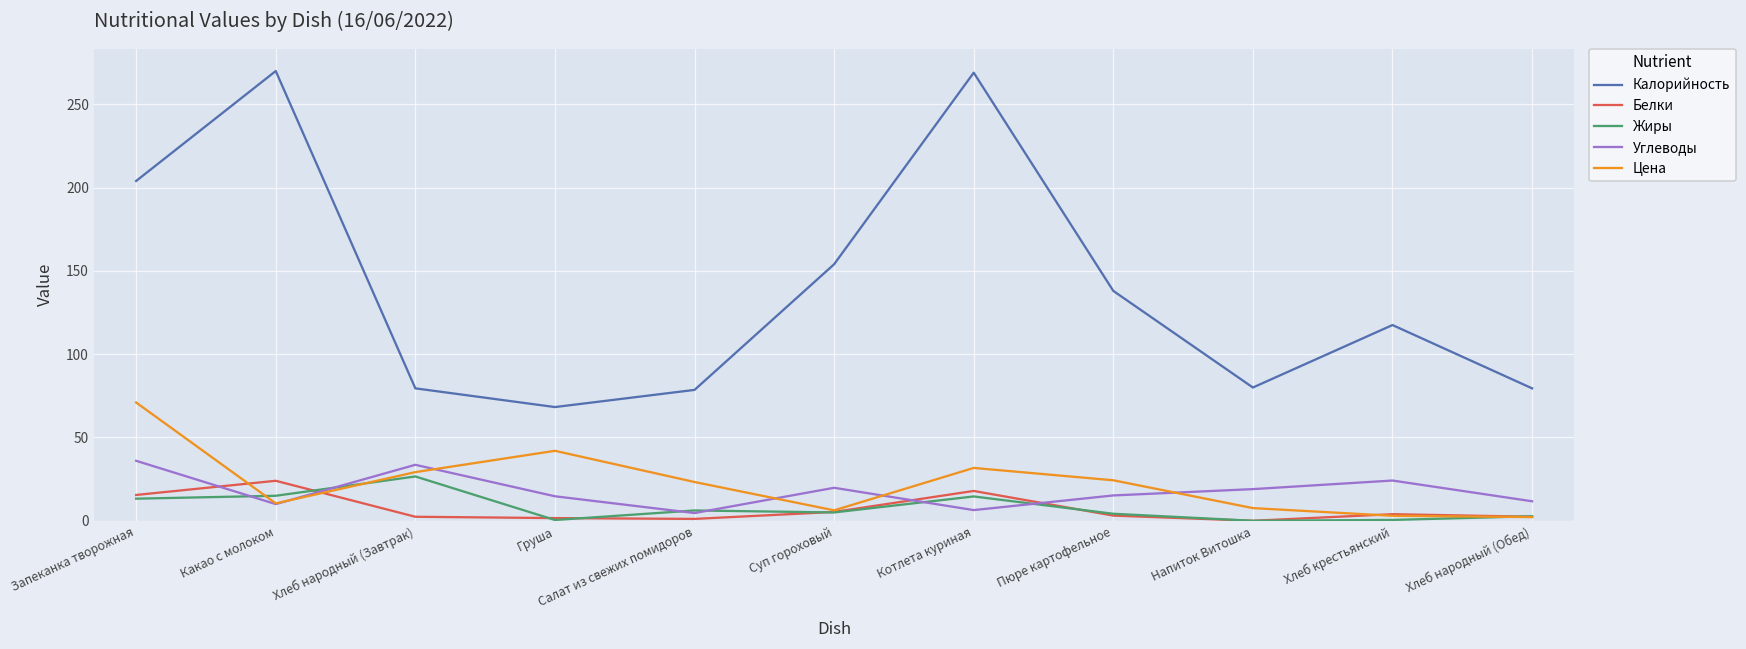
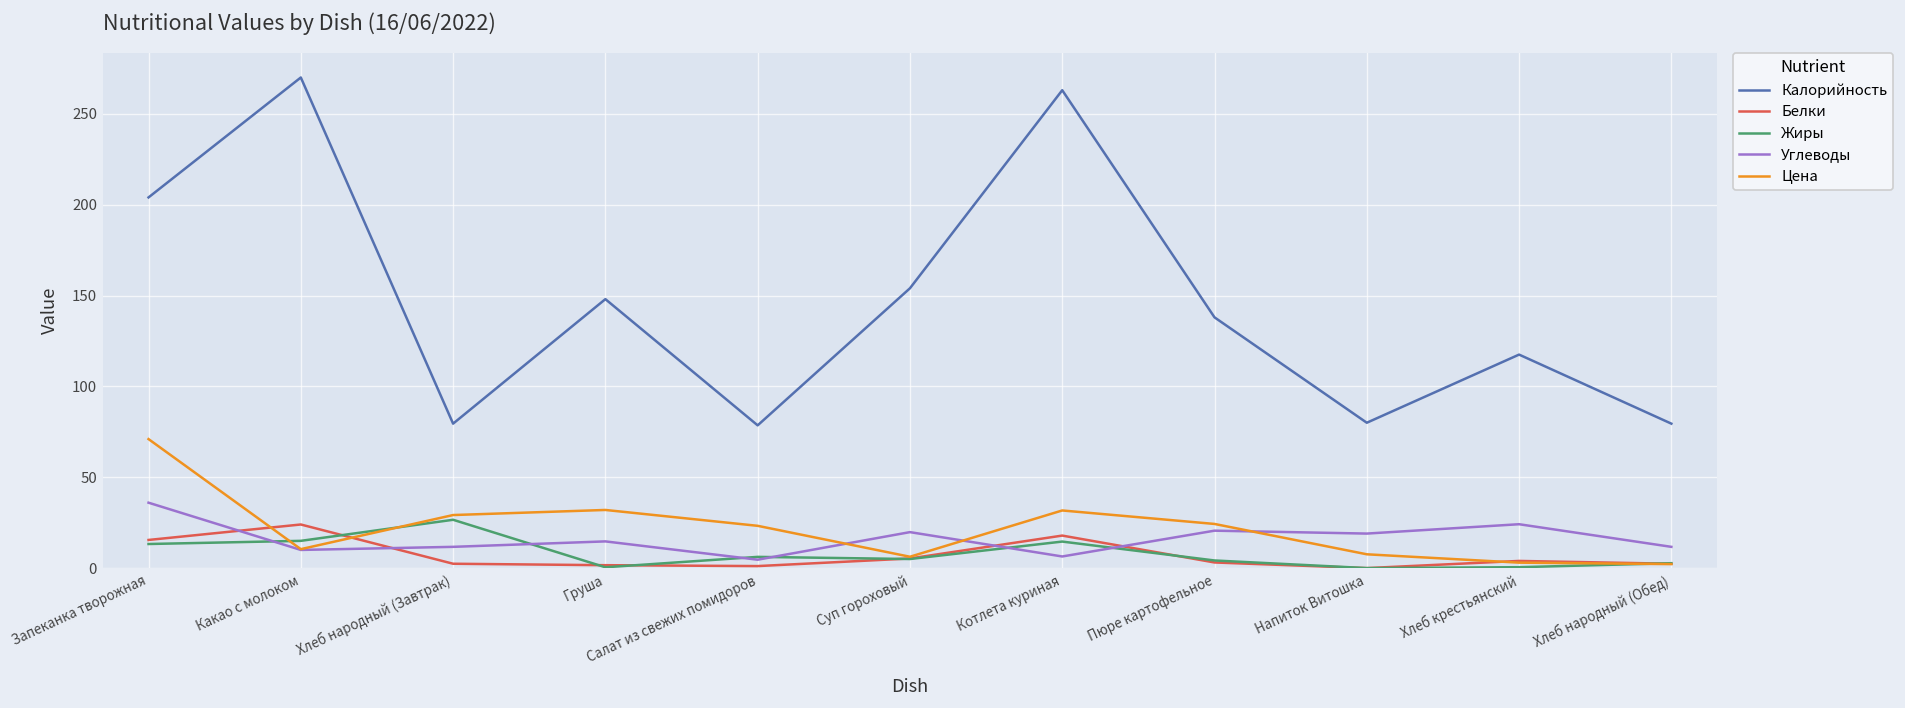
  {
    "Калорийность": {
      "Запеканка творожная": 204,
      "Какао с молоком": 270,
      "Хлеб народный (Завтрак)": 80,
-     "Груша": 68,
+     "Груша": 148,
      "Салат из свежих помидоров": 79,
      "Суп гороховый": 154,
-     "Котлета куриная": 269,
+     "Котлета куриная": 263,
      "Пюре картофельное": 138,
      "Напиток Витошка": 80,
      "Хлеб крестьянский": 118,
      "Хлеб народный (Обед)": 80
    },
    "Белки": {
      "Запеканка творожная": 15,
      "Какао с молоком": 24,
      "Хлеб народный (Завтрак)": 2,
      "Салат из свежих помидоров": 1,
      "Котлета куриная": 18
    },
    "Жиры": {
      "Запеканка творожная": 13,
      "Какао с молоком": 15,
      "Хлеб народный (Завтрак)": 27,
      "Котлета куриная": 15,
      "Хлеб крестьянский": 1
    },
    "Углеводы": {
      "Запеканка творожная": 36,
-     "Хлеб народный (Завтрак)": 34,
+     "Хлеб народный (Завтрак)": 12,
      "Груша": 15,
      "Суп гороховый": 20,
      "Котлета куриная": 6,
-     "Пюре картофельное": 15,
+     "Пюре картофельное": 21,
      "Напиток Витошка": 19,
      "Хлеб крестьянский": 24,
      "Хлеб народный (Обед)": 12
    },
    "Цена": {
      "Запеканка творожная": 71,
      "Хлеб народный (Завтрак)": 29,
-     "Груша": 42,
+     "Груша": 32,
      "Салат из свежих помидоров": 23,
      "Котлета куриная": 32,
      "Пюре картофельное": 24,
      "Напиток Витошка": 8
    }
  }
